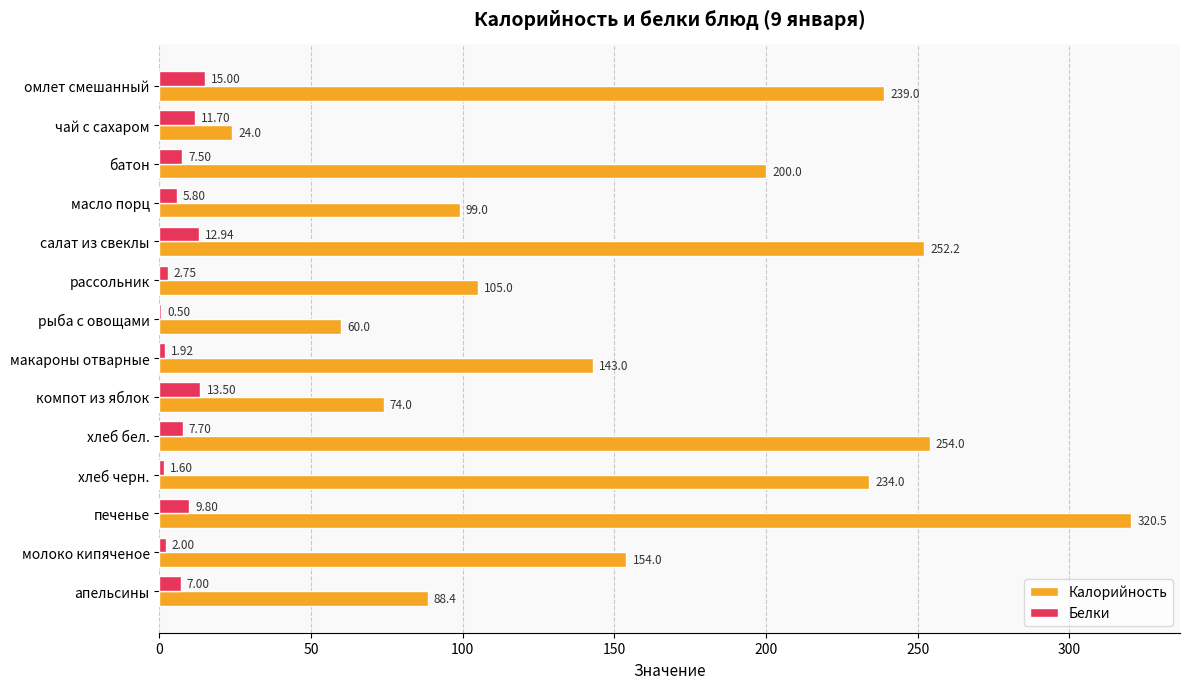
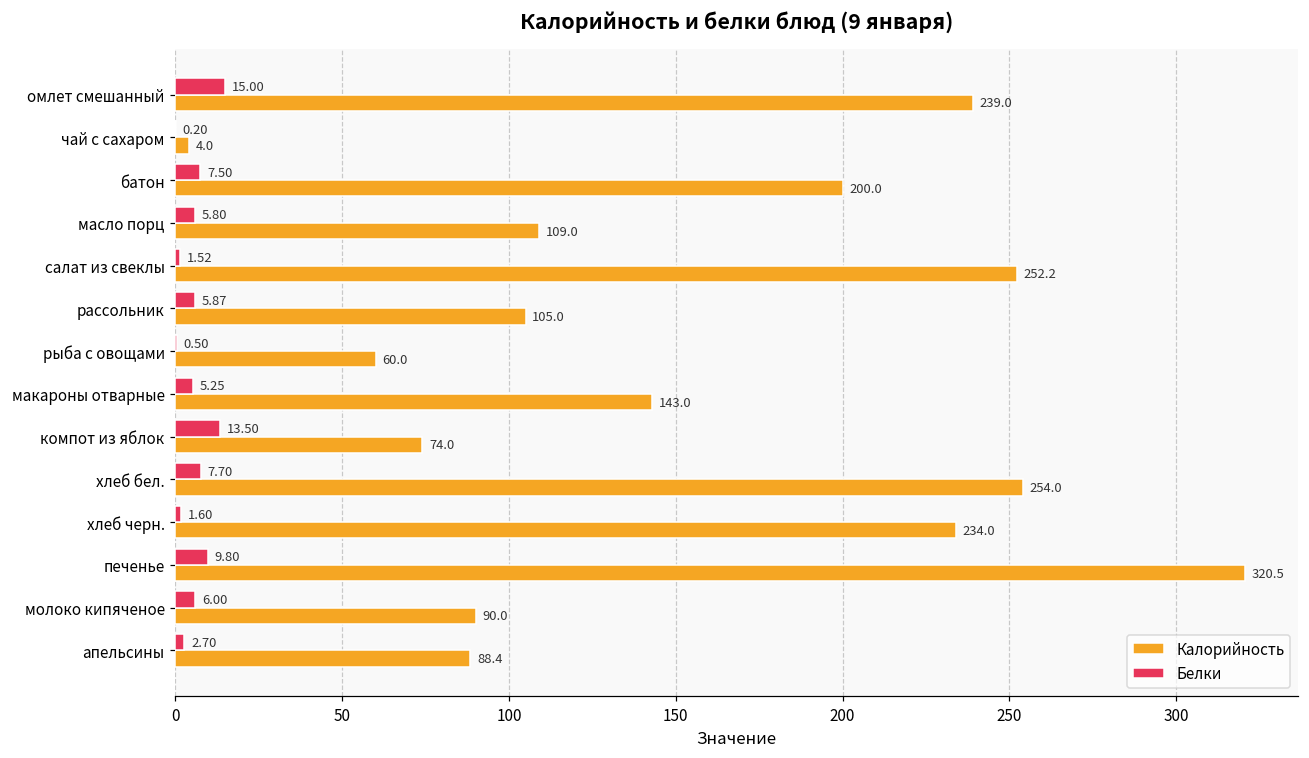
  {
    "Калорийность": {
      "омлет смешанный": 239.0,
-     "чай с сахаром": 24.0,
+     "чай с сахаром": 4.0,
      "батон": 200.0,
-     "масло порц": 99.0,
+     "масло порц": 109.0,
      "салат из свеклы": 252.2,
      "рассольник": 105.0,
      "рыба с овощами": 60.0,
      "макароны отварные": 143.0,
      "компот из яблок": 74.0,
      "хлеб бел.": 254.0,
      "хлеб черн.": 234.0,
      "печенье": 320.5,
-     "молоко кипяченое": 154.0,
+     "молоко кипяченое": 90.0,
      "апельсины": 88.4
    },
    "Белки": {
      "омлет смешанный": 15.00,
-     "чай с сахаром": 11.70,
+     "чай с сахаром": 0.20,
      "батон": 7.50,
      "масло порц": 5.80,
-     "салат из свеклы": 12.94,
-     "рассольник": 2.75,
+     "салат из свеклы": 1.52,
+     "рассольник": 5.87,
      "рыба с овощами": 0.50,
-     "макароны отварные": 1.92,
+     "макароны отварные": 5.25,
      "компот из яблок": 13.50,
      "хлеб бел.": 7.70,
      "хлеб черн.": 1.60,
      "печенье": 9.80,
-     "молоко кипяченое": 2.00,
-     "апельсины": 7.00
+     "молоко кипяченое": 6.00,
+     "апельсины": 2.70
    }
  }
